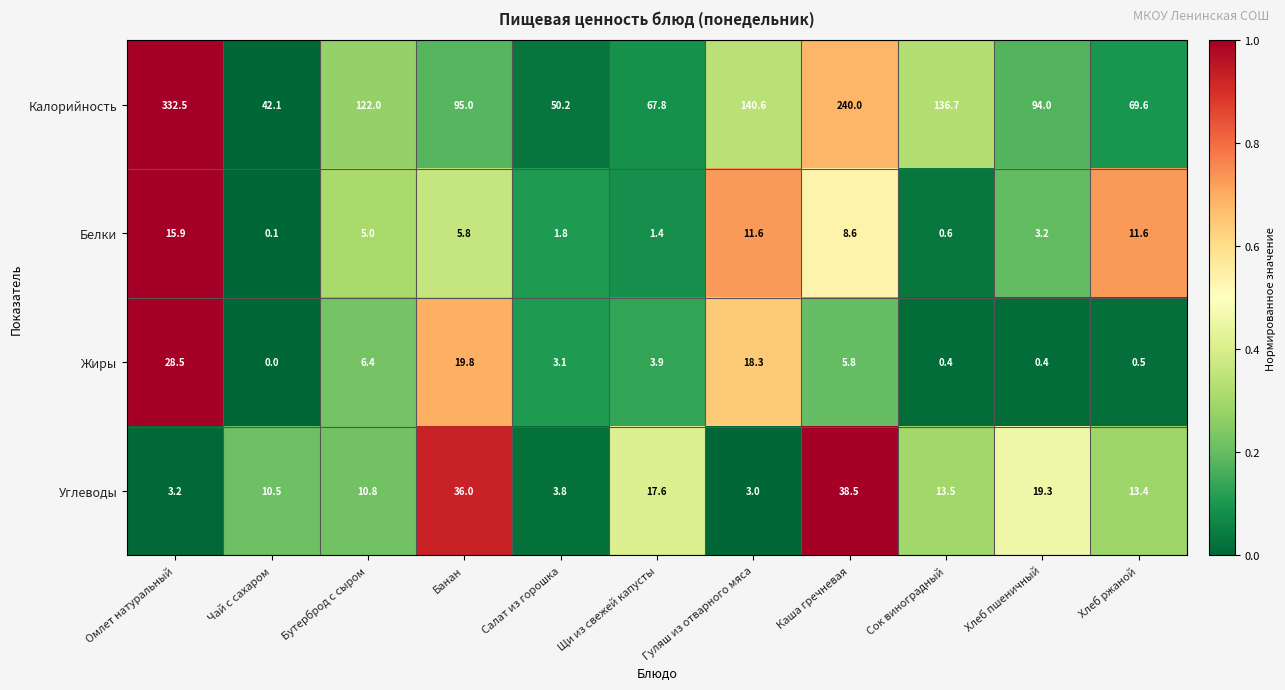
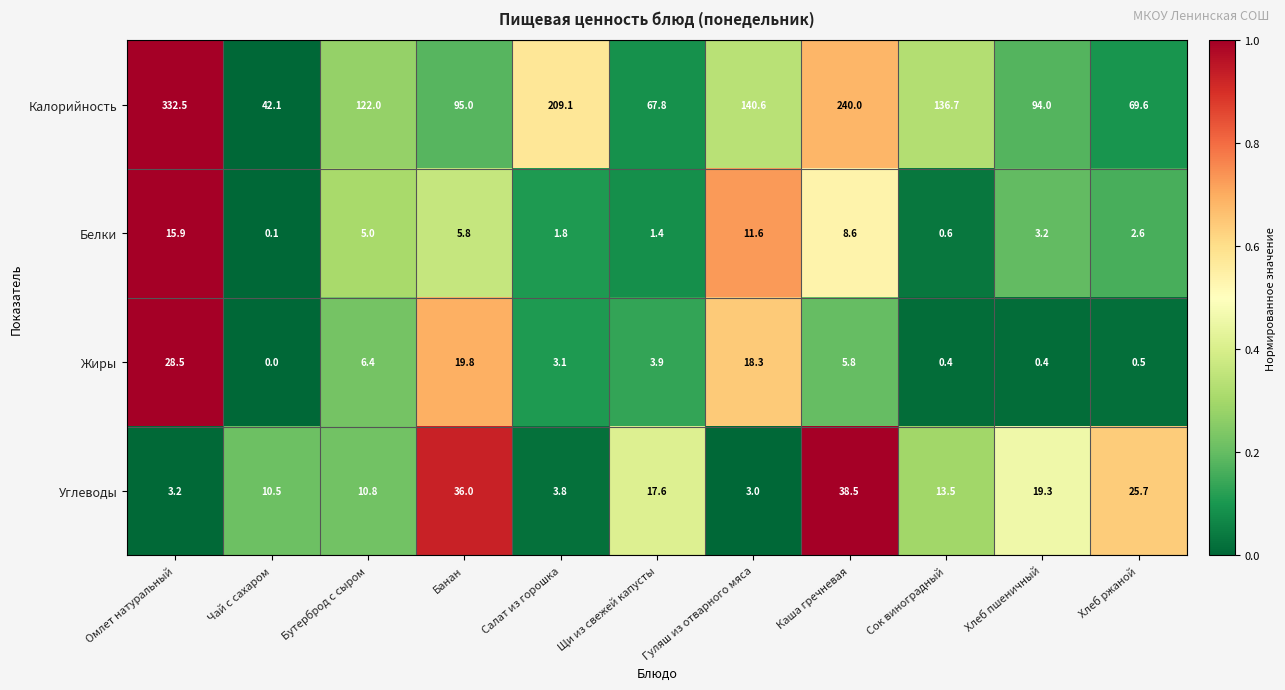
  {
    "Калорийность": {
      "Омлет натуральный": 332.5,
      "Чай с сахаром": 42.1,
      "Бутерброд с сыром": 122.0,
      "Банан": 95.0,
-     "Салат из горошка": 50.2,
+     "Салат из горошка": 209.1,
      "Щи из свежей капусты": 67.8,
      "Гуляш из отварного мяса": 140.6,
      "Каша гречневая": 240.0,
      "Сок виноградный": 136.7,
      "Хлеб пшеничный": 94.0,
      "Хлеб ржаной": 69.6
    },
    "Белки": {
      "Омлет натуральный": 15.9,
      "Чай с сахаром": 0.1,
      "Бутерброд с сыром": 5.0,
      "Банан": 5.8,
      "Салат из горошка": 1.8,
      "Щи из свежей капусты": 1.4,
      "Гуляш из отварного мяса": 11.6,
      "Каша гречневая": 8.6,
      "Сок виноградный": 0.6,
      "Хлеб пшеничный": 3.2,
-     "Хлеб ржаной": 11.6
+     "Хлеб ржаной": 2.6
    },
    "Жиры": {
      "Омлет натуральный": 28.5,
      "Чай с сахаром": 0.0,
      "Бутерброд с сыром": 6.4,
      "Банан": 19.8,
      "Салат из горошка": 3.1,
      "Щи из свежей капусты": 3.9,
      "Гуляш из отварного мяса": 18.3,
      "Каша гречневая": 5.8,
      "Сок виноградный": 0.4,
      "Хлеб пшеничный": 0.4,
      "Хлеб ржаной": 0.5
    },
    "Углеводы": {
      "Омлет натуральный": 3.2,
      "Чай с сахаром": 10.5,
      "Бутерброд с сыром": 10.8,
      "Банан": 36.0,
      "Салат из горошка": 3.8,
      "Щи из свежей капусты": 17.6,
      "Гуляш из отварного мяса": 3.0,
      "Каша гречневая": 38.5,
      "Сок виноградный": 13.5,
      "Хлеб пшеничный": 19.3,
-     "Хлеб ржаной": 13.4
+     "Хлеб ржаной": 25.7
    }
  }
